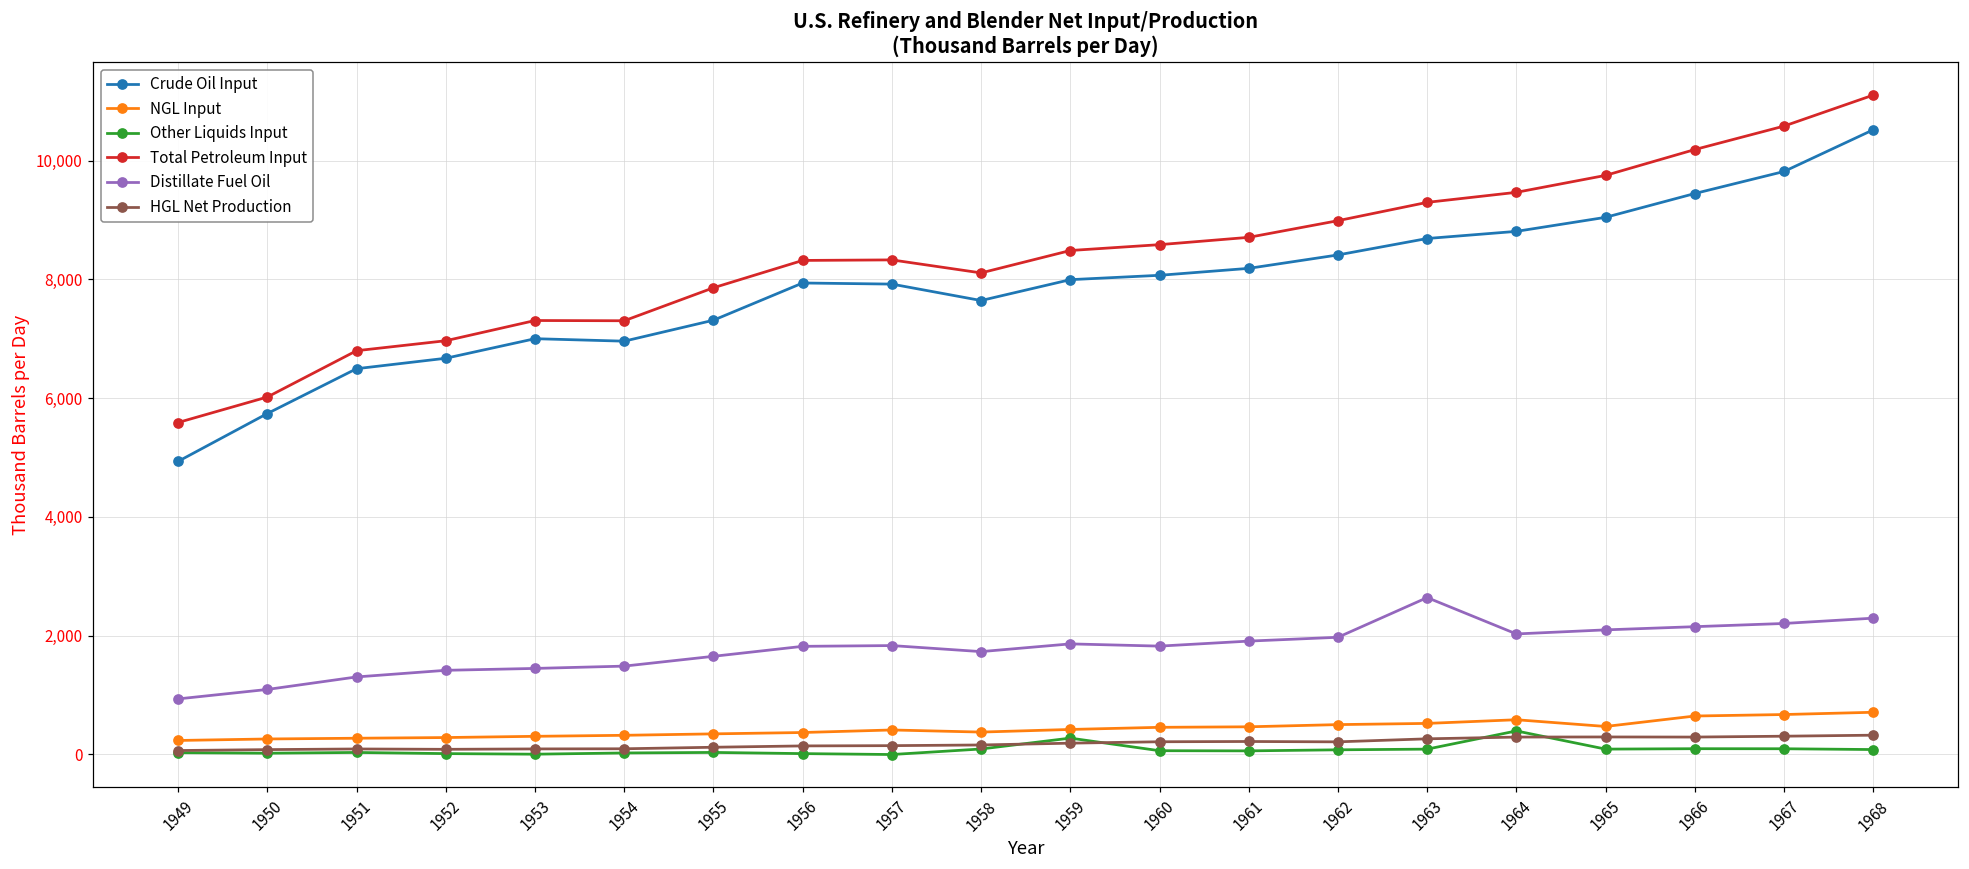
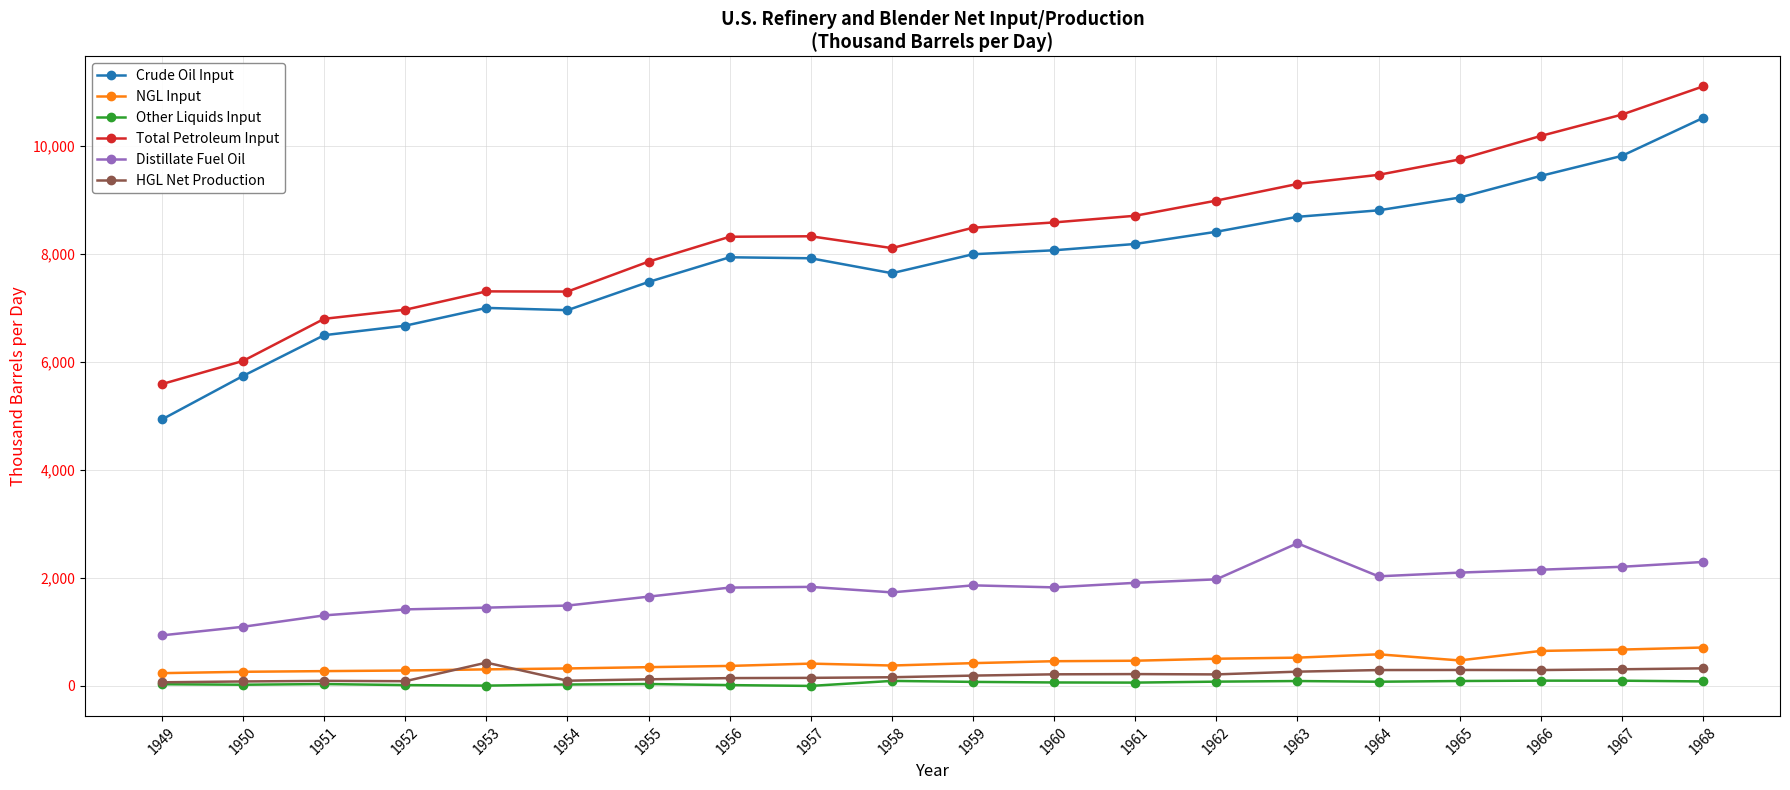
  {
    "Crude Oil Input": {
      "1949": "4,900",
      "1950": "5,700",
      "1951": "6,500",
      "1952": "6,700",
      "1953": "7,000",
      "1954": "7,000",
-     "1955": "7,300",
+     "1955": "7,500",
      "1956": "7,900",
      "1957": "7,900",
      "1958": "7,600",
      "1959": "8,000",
      "1960": "8,100",
      "1961": "8,200",
      "1962": "8,400",
      "1963": "8,700",
      "1964": "8,800",
      "1965": "9,000",
      "1966": "9,400",
      "1967": "9,800",
      "1968": "10,500"
    },
    "NGL Input": {
      "1949": "200",
      "1950": "300",
      "1951": "300",
      "1952": "300",
      "1953": "300",
      "1954": "300",
      "1955": "300",
      "1956": "400",
      "1957": "400",
      "1958": "400",
      "1959": "400",
      "1960": "500",
      "1961": "500",
      "1962": "500",
      "1963": "500",
      "1964": "600",
      "1965": "500",
      "1966": "600",
      "1967": "700",
      "1968": "700"
    },
    "Other Liquids Input": {
      "1950": "0",
      "1951": "0",
      "1952": "0",
      "1953": "0",
      "1954": "0",
      "1955": "0",
      "1956": "0",
      "1957": "0",
      "1958": "100",
-     "1959": "300",
+     "1959": "100",
      "1960": "100",
      "1961": "100",
      "1962": "100",
      "1963": "100",
-     "1964": "400",
+     "1964": "100",
      "1965": "100",
      "1966": "100",
      "1967": "100",
      "1968": "100"
    },
    "Total Petroleum Input": {
      "1949": "5,600",
      "1950": "6,000",
      "1951": "6,800",
      "1952": "7,000",
      "1953": "7,300",
      "1954": "7,300",
      "1955": "7,900",
      "1956": "8,300",
      "1957": "8,300",
      "1958": "8,100",
      "1959": "8,500",
      "1960": "8,600",
      "1961": "8,700",
      "1962": "9,000",
      "1963": "9,300",
      "1964": "9,500",
      "1965": "9,700",
      "1966": "10,200",
      "1967": "10,600",
      "1968": "11,100"
    },
    "Distillate Fuel Oil": {
      "1949": "900",
      "1950": "1,100",
      "1951": "1,300",
      "1952": "1,400",
      "1953": "1,400",
      "1954": "1,500",
      "1955": "1,700",
      "1956": "1,800",
      "1957": "1,800",
      "1958": "1,700",
      "1959": "1,900",
      "1960": "1,800",
      "1961": "1,900",
      "1962": "2,000",
      "1963": "2,600",
      "1964": "2,000",
      "1965": "2,100",
      "1966": "2,100",
      "1967": "2,200",
      "1968": "2,300"
    },
    "HGL Net Production": {
      "1950": "100",
      "1951": "100",
      "1952": "100",
-     "1953": "100",
+     "1953": "400",
      "1954": "100",
      "1955": "100",
      "1956": "100",
      "1957": "100",
      "1958": "200",
      "1959": "200",
      "1960": "200",
      "1961": "200",
      "1962": "200",
      "1963": "300",
      "1964": "300",
      "1965": "300",
      "1966": "300",
      "1967": "300",
      "1968": "300"
    }
  }
